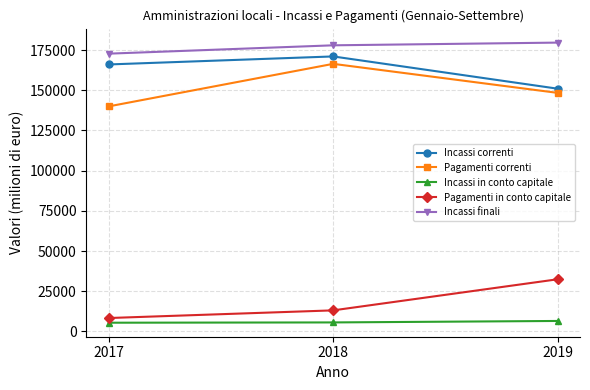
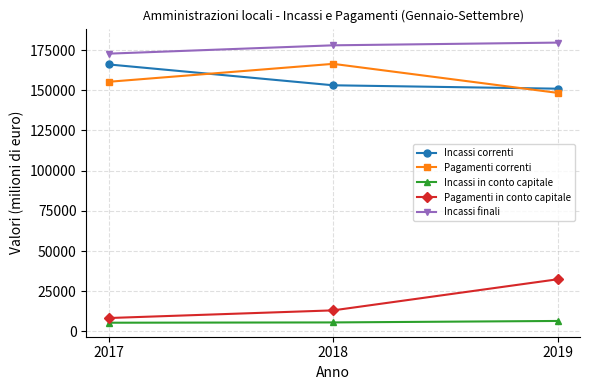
  {
    "Incassi correnti": {
      "2017": 166000,
-     "2018": 171000,
+     "2018": 153000,
      "2019": 151000
    },
    "Pagamenti correnti": {
-     "2017": 140000,
+     "2017": 155000,
      "2018": 166000,
      "2019": 148000
    },
    "Incassi in conto capitale": {
      "2017": 5000,
      "2018": 6000,
      "2019": 6000
    },
    "Pagamenti in conto capitale": {
      "2017": 8000,
      "2018": 13000,
      "2019": 32000
    },
    "Incassi finali": {
      "2017": 173000,
      "2018": 178000,
      "2019": 180000
    }
  }
